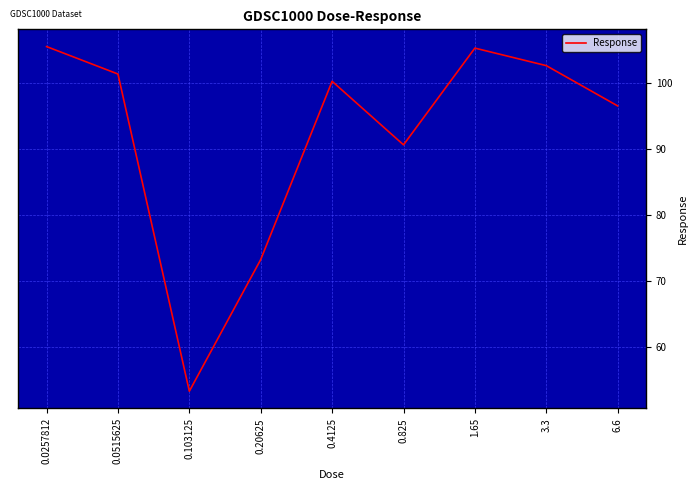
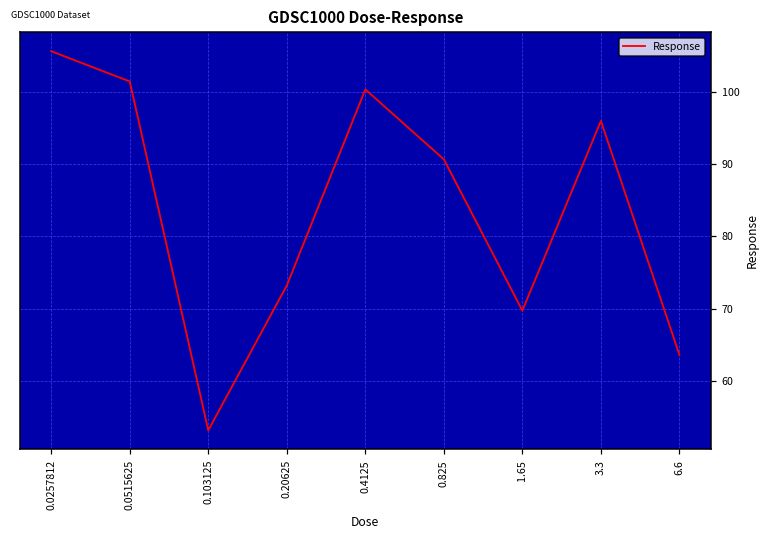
  {
    "0.0257812": 106,
    "0.0515625": 101,
    "0.103125": 53,
    "0.20625": 73,
    "0.4125": 100,
    "0.825": 91,
-   "1.65": 105,
-   "3.3": 103,
-   "6.6": 97
+   "1.65": 70,
+   "3.3": 96,
+   "6.6": 64
  }
